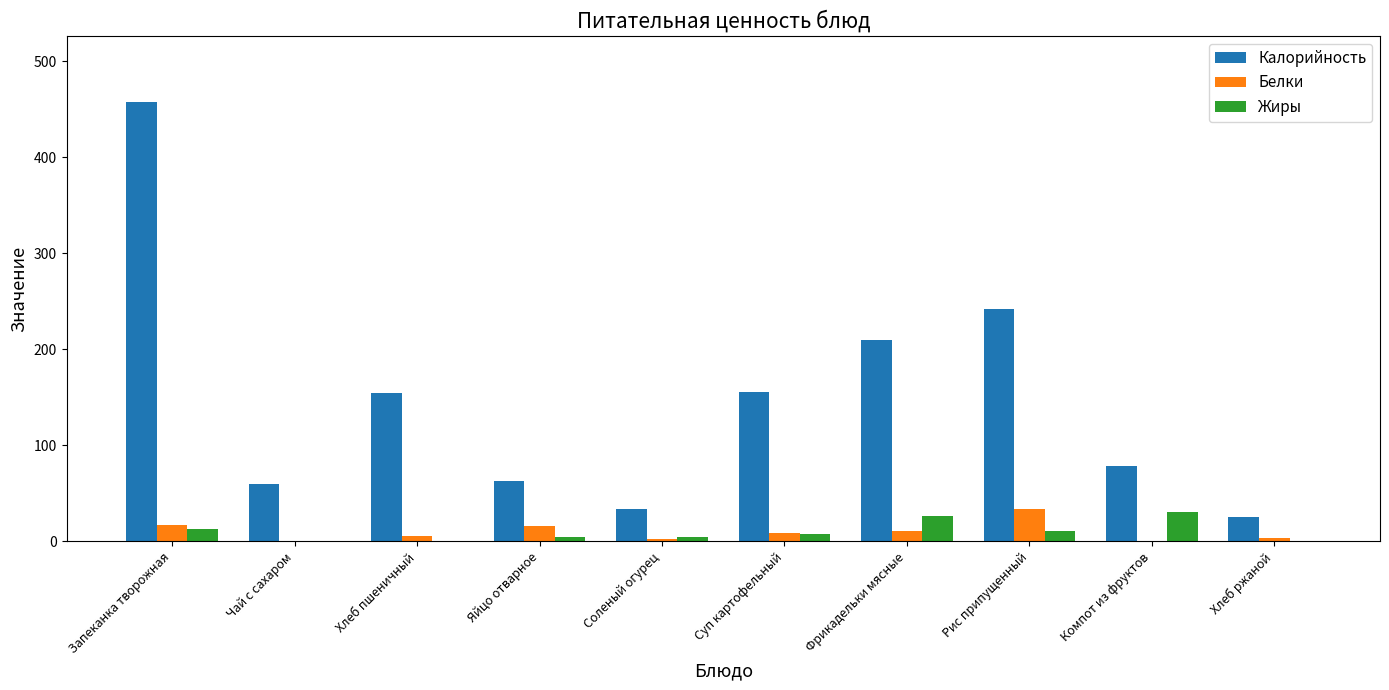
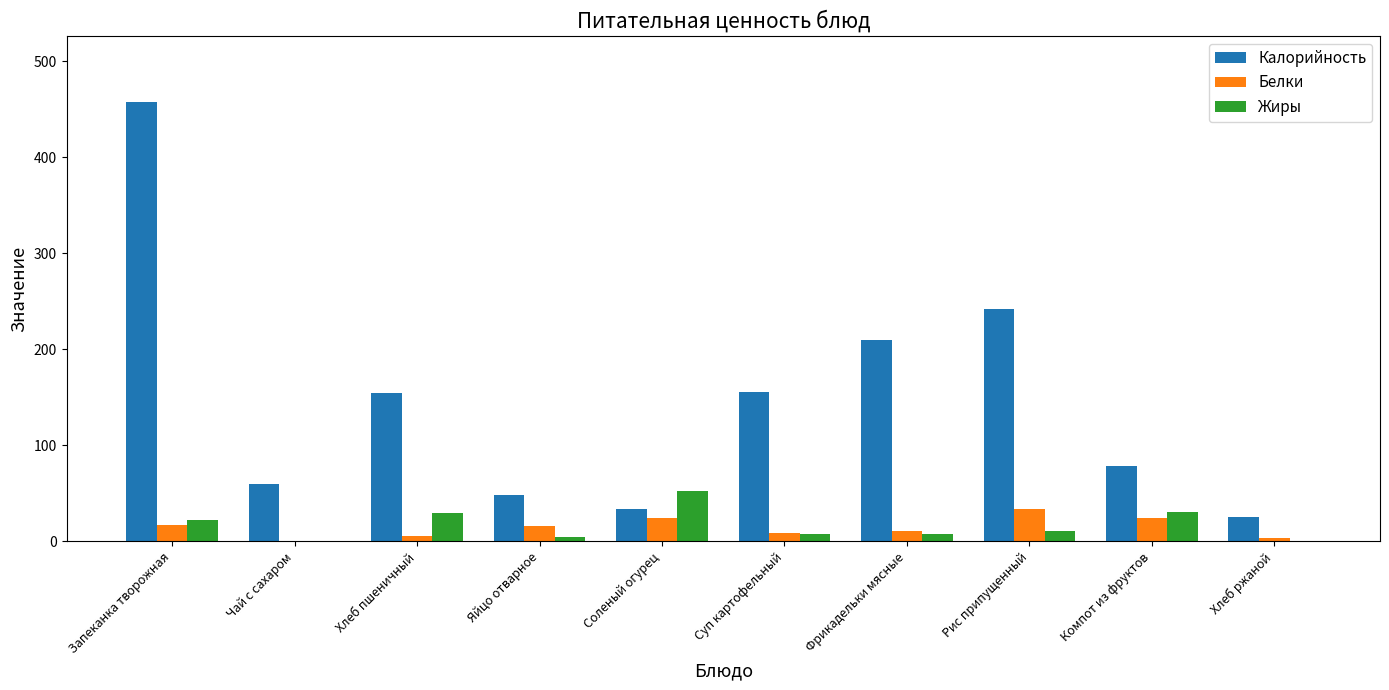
  {
    "Калорийность": {
      "Запеканка творожная": 460,
      "Чай с сахаром": 60,
      "Хлеб пшеничный": 150,
-     "Яйцо отварное": 60,
+     "Яйцо отварное": 50,
      "Соленый огурец": 30,
      "Суп картофельный": 160,
      "Фрикадельки мясные": 210,
      "Рис припущенный": 240,
      "Компот из фруктов": 80,
      "Хлеб ржаной": 30
    },
    "Белки": {
      "Запеканка творожная": 20,
      "Хлеб пшеничный": 10,
      "Яйцо отварное": 20,
-     "Соленый огурец": 0,
+     "Соленый огурец": 20,
      "Суп картофельный": 10,
      "Фрикадельки мясные": 10,
      "Рис припущенный": 30,
-     "Компот из фруктов": 0,
+     "Компот из фруктов": 20,
      "Хлеб ржаной": 0
    },
    "Жиры": {
-     "Запеканка творожная": 10,
-     "Хлеб пшеничный": 0,
+     "Запеканка творожная": 20,
+     "Хлеб пшеничный": 30,
      "Яйцо отварное": 0,
-     "Соленый огурец": 0,
+     "Соленый огурец": 50,
      "Суп картофельный": 10,
-     "Фрикадельки мясные": 30,
+     "Фрикадельки мясные": 10,
      "Рис припущенный": 10,
      "Компот из фруктов": 30
    }
  }
